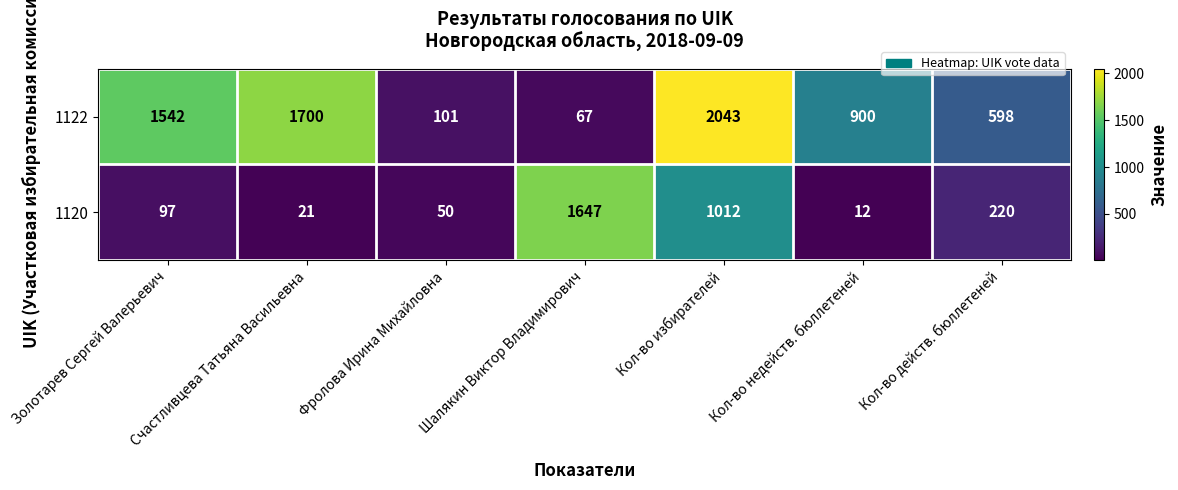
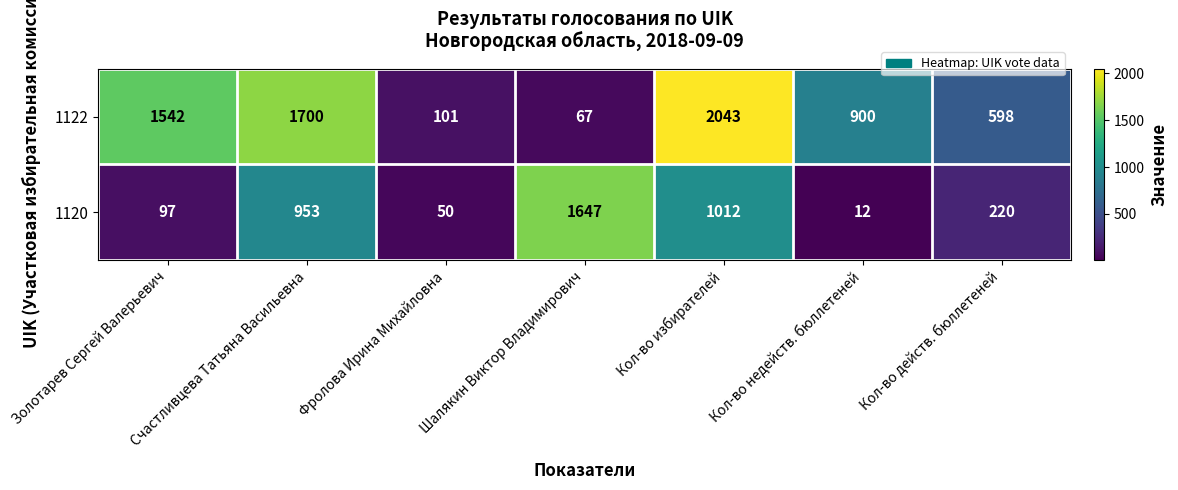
  {
    "1122": {
      "Золотарев Сергей Валерьевич": 1542,
      "Счастливцева Татьяна Васильевна": 1700,
      "Фролова Ирина Михайловна": 101,
      "Шалякин Виктор Владимирович": 67,
      "Кол-во избирателей": 2043,
      "Кол-во недейств. бюллетеней": 900,
      "Кол-во действ. бюллетеней": 598
    },
    "1120": {
      "Золотарев Сергей Валерьевич": 97,
-     "Счастливцева Татьяна Васильевна": 21,
+     "Счастливцева Татьяна Васильевна": 953,
      "Фролова Ирина Михайловна": 50,
      "Шалякин Виктор Владимирович": 1647,
      "Кол-во избирателей": 1012,
      "Кол-во недейств. бюллетеней": 12,
      "Кол-во действ. бюллетеней": 220
    }
  }
